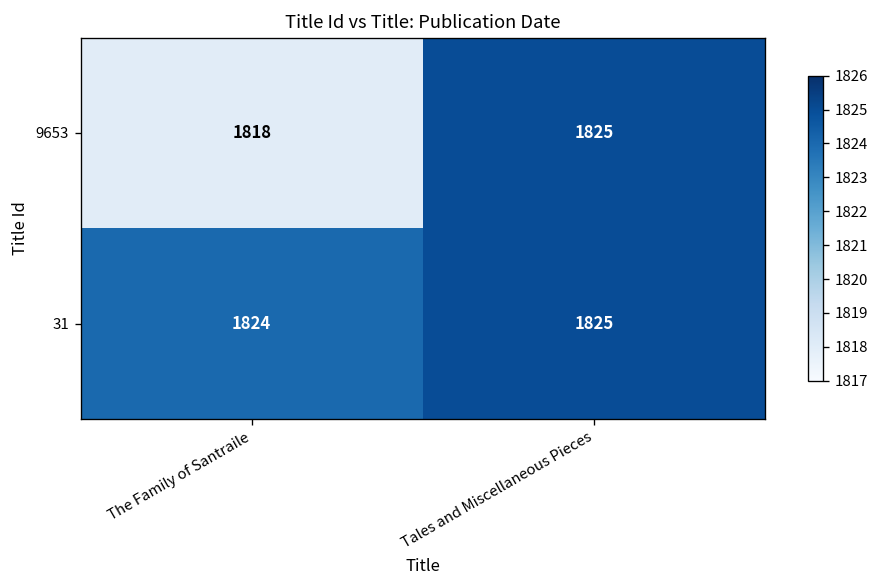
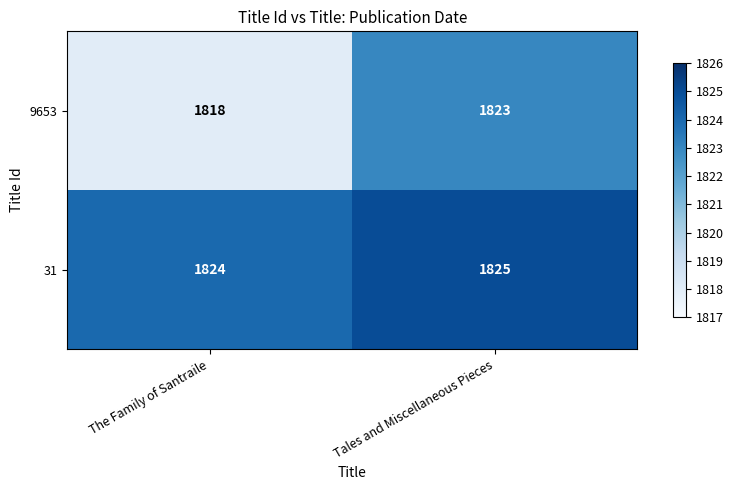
  {
    "9653": {
      "The Family of Santraile": 1818,
-     "Tales and Miscellaneous Pieces": 1825
+     "Tales and Miscellaneous Pieces": 1823
    },
    "31": {
      "The Family of Santraile": 1824,
      "Tales and Miscellaneous Pieces": 1825
    }
  }
